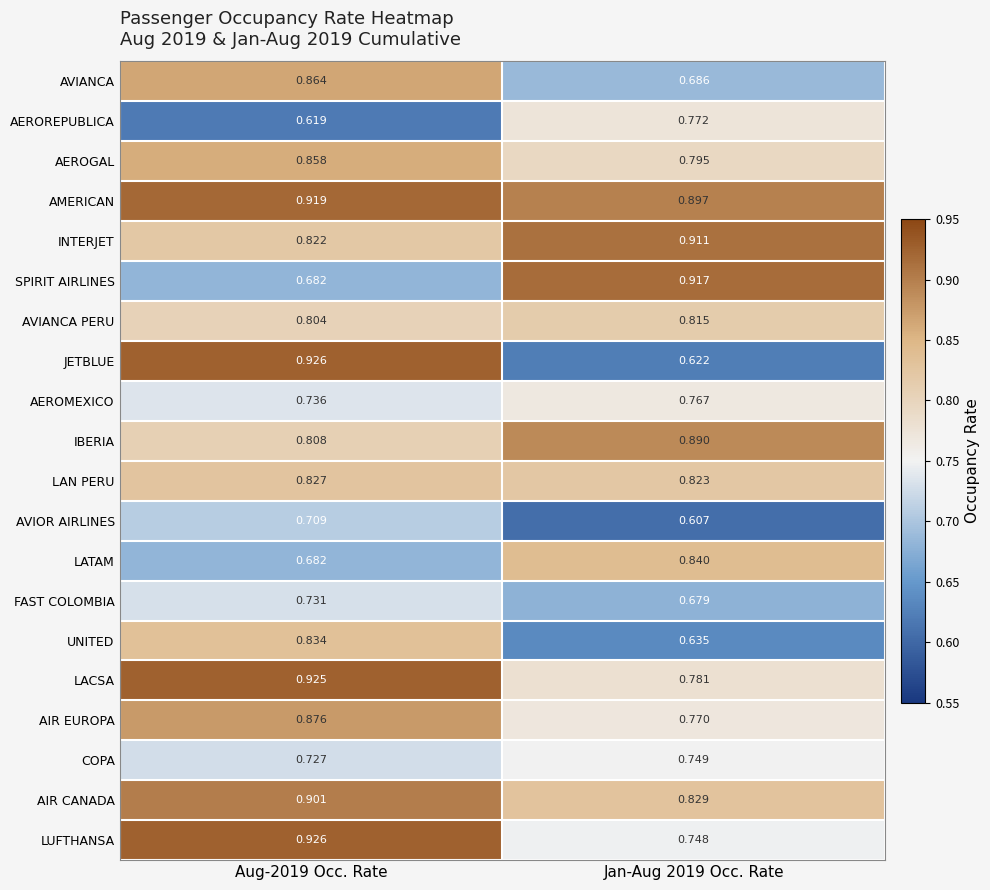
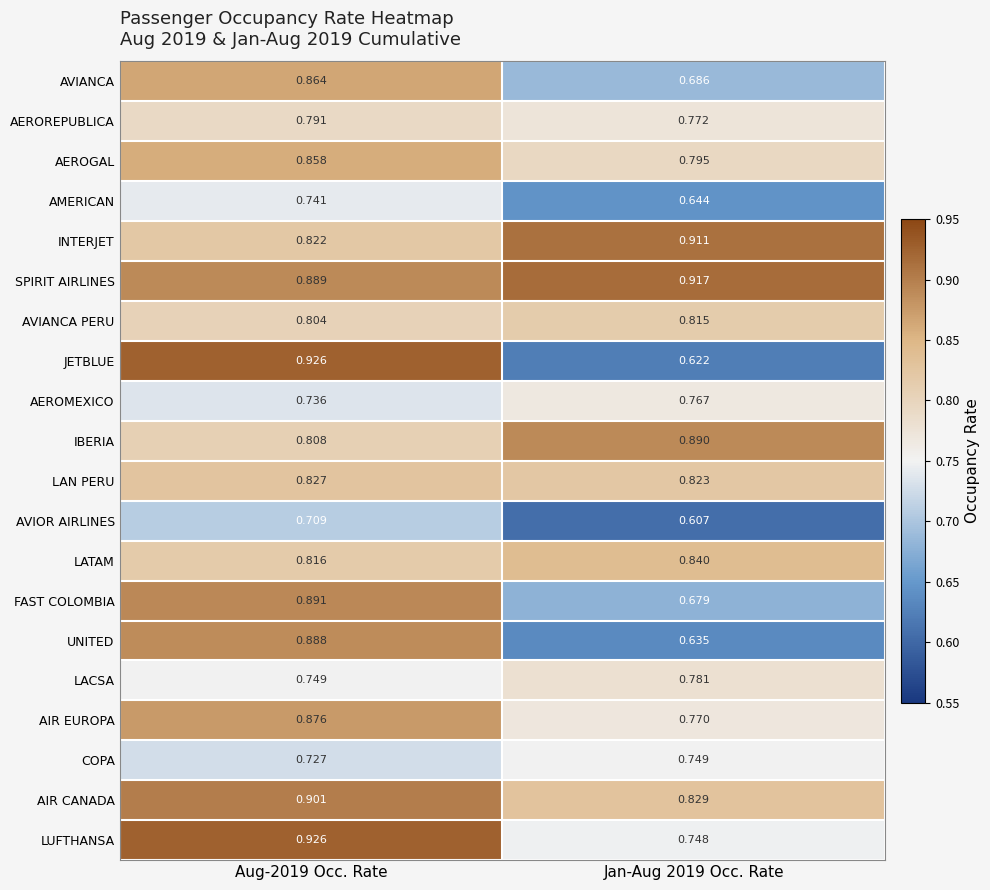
  {
    "AVIANCA": {
      "Aug-2019 Occ. Rate": 0.864,
      "Jan-Aug 2019 Occ. Rate": 0.686
    },
    "AEROREPUBLICA": {
-     "Aug-2019 Occ. Rate": 0.619,
+     "Aug-2019 Occ. Rate": 0.791,
      "Jan-Aug 2019 Occ. Rate": 0.772
    },
    "AEROGAL": {
      "Aug-2019 Occ. Rate": 0.858,
      "Jan-Aug 2019 Occ. Rate": 0.795
    },
    "AMERICAN": {
-     "Aug-2019 Occ. Rate": 0.919,
-     "Jan-Aug 2019 Occ. Rate": 0.897
+     "Aug-2019 Occ. Rate": 0.741,
+     "Jan-Aug 2019 Occ. Rate": 0.644
    },
    "INTERJET": {
      "Aug-2019 Occ. Rate": 0.822,
      "Jan-Aug 2019 Occ. Rate": 0.911
    },
    "SPIRIT AIRLINES": {
-     "Aug-2019 Occ. Rate": 0.682,
+     "Aug-2019 Occ. Rate": 0.889,
      "Jan-Aug 2019 Occ. Rate": 0.917
    },
    "AVIANCA PERU": {
      "Aug-2019 Occ. Rate": 0.804,
      "Jan-Aug 2019 Occ. Rate": 0.815
    },
    "JETBLUE": {
      "Aug-2019 Occ. Rate": 0.926,
      "Jan-Aug 2019 Occ. Rate": 0.622
    },
    "AEROMEXICO": {
      "Aug-2019 Occ. Rate": 0.736,
      "Jan-Aug 2019 Occ. Rate": 0.767
    },
    "IBERIA": {
      "Aug-2019 Occ. Rate": 0.808,
      "Jan-Aug 2019 Occ. Rate": 0.890
    },
    "LAN PERU": {
      "Aug-2019 Occ. Rate": 0.827,
      "Jan-Aug 2019 Occ. Rate": 0.823
    },
    "AVIOR AIRLINES": {
      "Aug-2019 Occ. Rate": 0.709,
      "Jan-Aug 2019 Occ. Rate": 0.607
    },
    "LATAM": {
-     "Aug-2019 Occ. Rate": 0.682,
+     "Aug-2019 Occ. Rate": 0.816,
      "Jan-Aug 2019 Occ. Rate": 0.840
    },
    "FAST COLOMBIA": {
-     "Aug-2019 Occ. Rate": 0.731,
+     "Aug-2019 Occ. Rate": 0.891,
      "Jan-Aug 2019 Occ. Rate": 0.679
    },
    "UNITED": {
-     "Aug-2019 Occ. Rate": 0.834,
+     "Aug-2019 Occ. Rate": 0.888,
      "Jan-Aug 2019 Occ. Rate": 0.635
    },
    "LACSA": {
-     "Aug-2019 Occ. Rate": 0.925,
+     "Aug-2019 Occ. Rate": 0.749,
      "Jan-Aug 2019 Occ. Rate": 0.781
    },
    "AIR EUROPA": {
      "Aug-2019 Occ. Rate": 0.876,
      "Jan-Aug 2019 Occ. Rate": 0.770
    },
    "COPA": {
      "Aug-2019 Occ. Rate": 0.727,
      "Jan-Aug 2019 Occ. Rate": 0.749
    },
    "AIR CANADA": {
      "Aug-2019 Occ. Rate": 0.901,
      "Jan-Aug 2019 Occ. Rate": 0.829
    },
    "LUFTHANSA": {
      "Aug-2019 Occ. Rate": 0.926,
      "Jan-Aug 2019 Occ. Rate": 0.748
    }
  }
